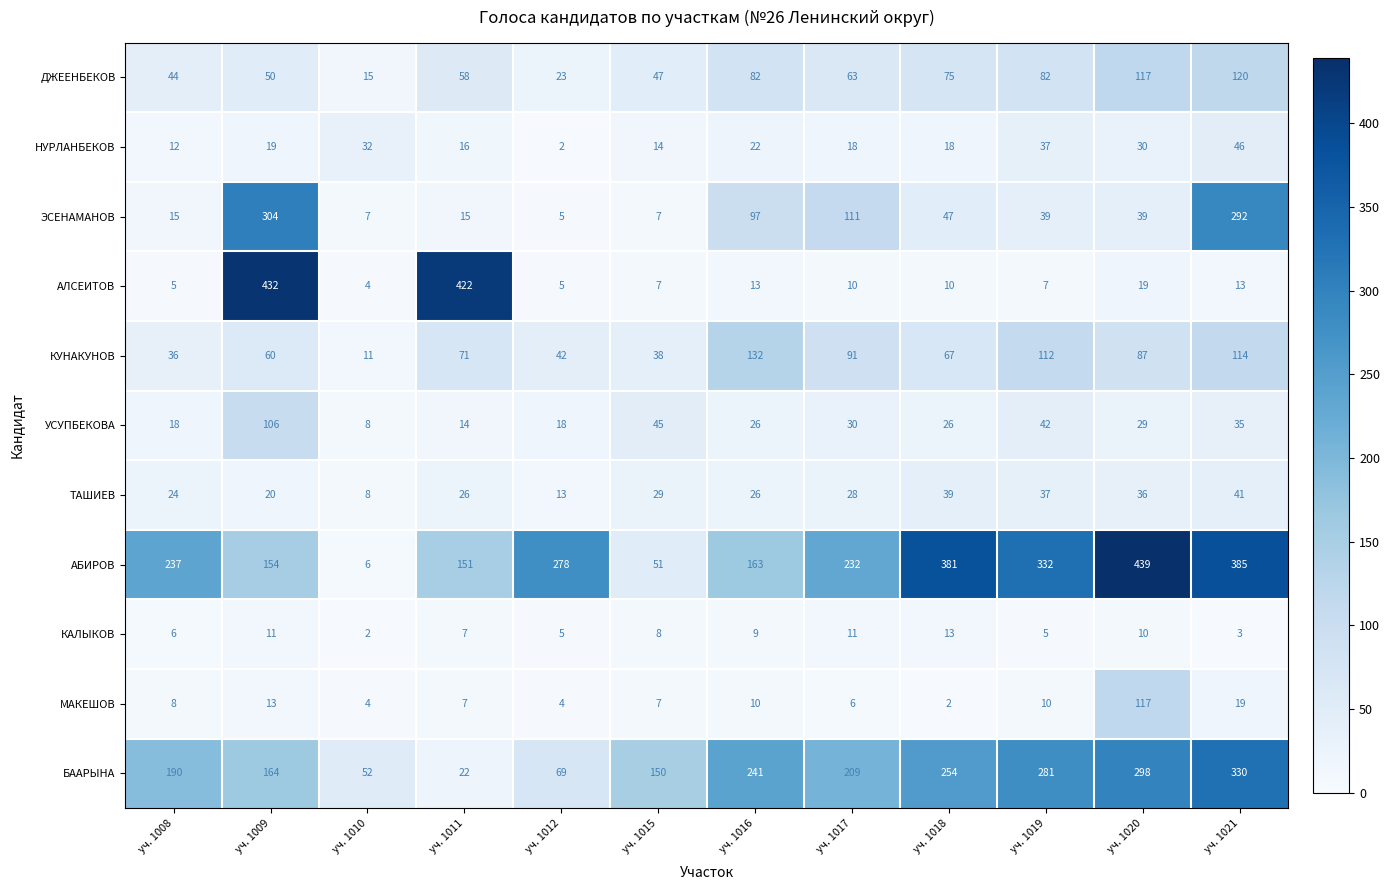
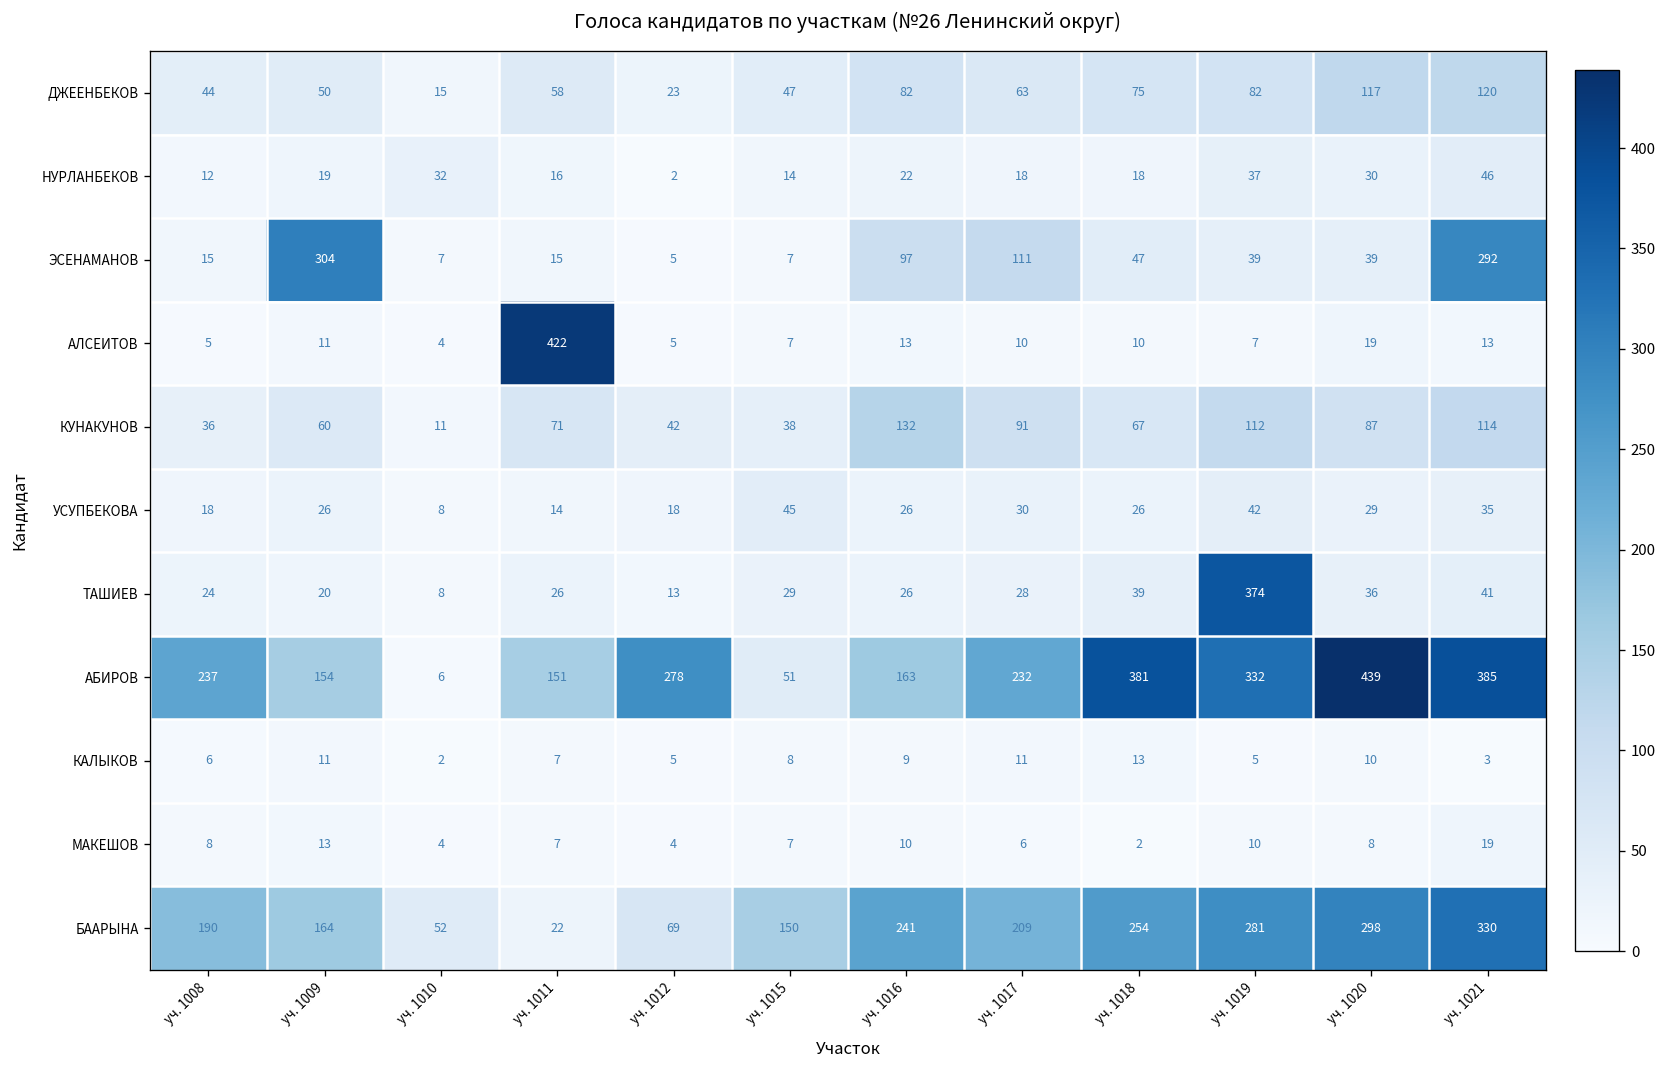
  {
    "ДЖЕЕНБЕКОВ": {
      "уч. 1008": 44,
      "уч. 1009": 50,
      "уч. 1010": 15,
      "уч. 1011": 58,
      "уч. 1012": 23,
      "уч. 1015": 47,
      "уч. 1016": 82,
      "уч. 1017": 63,
      "уч. 1018": 75,
      "уч. 1019": 82,
      "уч. 1020": 117,
      "уч. 1021": 120
    },
    "НУРЛАНБЕКОВ": {
      "уч. 1008": 12,
      "уч. 1009": 19,
      "уч. 1010": 32,
      "уч. 1011": 16,
      "уч. 1012": 2,
      "уч. 1015": 14,
      "уч. 1016": 22,
      "уч. 1017": 18,
      "уч. 1018": 18,
      "уч. 1019": 37,
      "уч. 1020": 30,
      "уч. 1021": 46
    },
    "ЭСЕНАМАНОВ": {
      "уч. 1008": 15,
      "уч. 1009": 304,
      "уч. 1010": 7,
      "уч. 1011": 15,
      "уч. 1012": 5,
      "уч. 1015": 7,
      "уч. 1016": 97,
      "уч. 1017": 111,
      "уч. 1018": 47,
      "уч. 1019": 39,
      "уч. 1020": 39,
      "уч. 1021": 292
    },
    "АЛСЕИТОВ": {
      "уч. 1008": 5,
-     "уч. 1009": 432,
+     "уч. 1009": 11,
      "уч. 1010": 4,
      "уч. 1011": 422,
      "уч. 1012": 5,
      "уч. 1015": 7,
      "уч. 1016": 13,
      "уч. 1017": 10,
      "уч. 1018": 10,
      "уч. 1019": 7,
      "уч. 1020": 19,
      "уч. 1021": 13
    },
    "КУНАКУНОВ": {
      "уч. 1008": 36,
      "уч. 1009": 60,
      "уч. 1010": 11,
      "уч. 1011": 71,
      "уч. 1012": 42,
      "уч. 1015": 38,
      "уч. 1016": 132,
      "уч. 1017": 91,
      "уч. 1018": 67,
      "уч. 1019": 112,
      "уч. 1020": 87,
      "уч. 1021": 114
    },
    "УСУПБЕКОВА": {
      "уч. 1008": 18,
-     "уч. 1009": 106,
+     "уч. 1009": 26,
      "уч. 1010": 8,
      "уч. 1011": 14,
      "уч. 1012": 18,
      "уч. 1015": 45,
      "уч. 1016": 26,
      "уч. 1017": 30,
      "уч. 1018": 26,
      "уч. 1019": 42,
      "уч. 1020": 29,
      "уч. 1021": 35
    },
    "ТАШИЕВ": {
      "уч. 1008": 24,
      "уч. 1009": 20,
      "уч. 1010": 8,
      "уч. 1011": 26,
      "уч. 1012": 13,
      "уч. 1015": 29,
      "уч. 1016": 26,
      "уч. 1017": 28,
      "уч. 1018": 39,
-     "уч. 1019": 37,
+     "уч. 1019": 374,
      "уч. 1020": 36,
      "уч. 1021": 41
    },
    "АБИРОВ": {
      "уч. 1008": 237,
      "уч. 1009": 154,
      "уч. 1010": 6,
      "уч. 1011": 151,
      "уч. 1012": 278,
      "уч. 1015": 51,
      "уч. 1016": 163,
      "уч. 1017": 232,
      "уч. 1018": 381,
      "уч. 1019": 332,
      "уч. 1020": 439,
      "уч. 1021": 385
    },
    "КАЛЫКОВ": {
      "уч. 1008": 6,
      "уч. 1009": 11,
      "уч. 1010": 2,
      "уч. 1011": 7,
      "уч. 1012": 5,
      "уч. 1015": 8,
      "уч. 1016": 9,
      "уч. 1017": 11,
      "уч. 1018": 13,
      "уч. 1019": 5,
      "уч. 1020": 10,
      "уч. 1021": 3
    },
    "МАКЕШОВ": {
      "уч. 1008": 8,
      "уч. 1009": 13,
      "уч. 1010": 4,
      "уч. 1011": 7,
      "уч. 1012": 4,
      "уч. 1015": 7,
      "уч. 1016": 10,
      "уч. 1017": 6,
      "уч. 1018": 2,
      "уч. 1019": 10,
-     "уч. 1020": 117,
+     "уч. 1020": 8,
      "уч. 1021": 19
    },
    "БААРЫНА": {
      "уч. 1008": 190,
      "уч. 1009": 164,
      "уч. 1010": 52,
      "уч. 1011": 22,
      "уч. 1012": 69,
      "уч. 1015": 150,
      "уч. 1016": 241,
      "уч. 1017": 209,
      "уч. 1018": 254,
      "уч. 1019": 281,
      "уч. 1020": 298,
      "уч. 1021": 330
    }
  }
